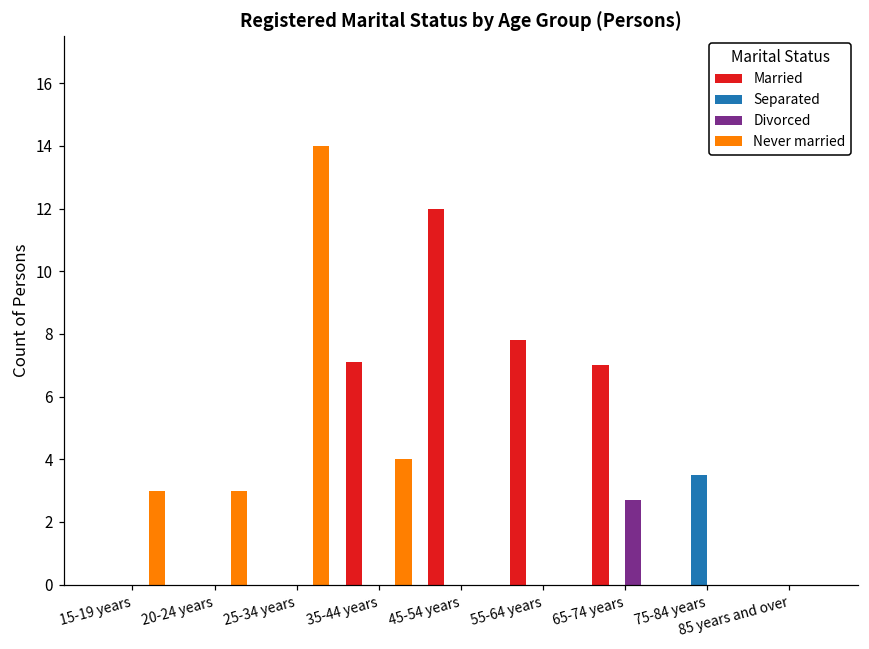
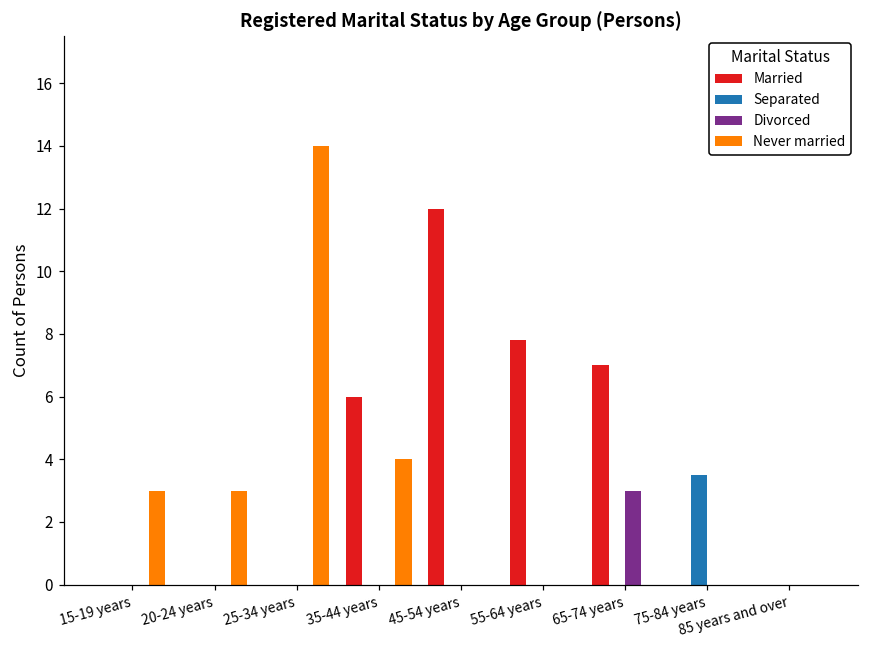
  {
    "Married": {
      "15-19 years": 0.0,
      "20-24 years": 0.0,
      "25-34 years": 0.0,
-     "35-44 years": 7.1,
+     "35-44 years": 6.0,
      "45-54 years": 12.0,
      "55-64 years": 7.8,
      "65-74 years": 7.0,
      "75-84 years": 0.0,
      "85 years and over": 0.0
    },
    "Separated": {
      "15-19 years": 0.0,
      "20-24 years": 0.0,
      "25-34 years": 0.0,
      "35-44 years": 0.0,
      "45-54 years": 0.0,
      "55-64 years": 0.0,
      "65-74 years": 0.0,
      "75-84 years": 3.5,
      "85 years and over": 0.0
    },
    "Divorced": {
      "15-19 years": 0.0,
      "20-24 years": 0.0,
      "25-34 years": 0.0,
      "35-44 years": 0.0,
      "45-54 years": 0.0,
      "55-64 years": 0.0,
-     "65-74 years": 2.7,
+     "65-74 years": 3.0,
      "75-84 years": 0.0,
      "85 years and over": 0.0
    },
    "Never married": {
      "15-19 years": 3.0,
      "20-24 years": 3.0,
      "25-34 years": 14.0,
      "35-44 years": 4.0,
      "45-54 years": 0.0,
      "55-64 years": 0.0,
      "65-74 years": 0.0,
      "75-84 years": 0.0,
      "85 years and over": 0.0
    }
  }
